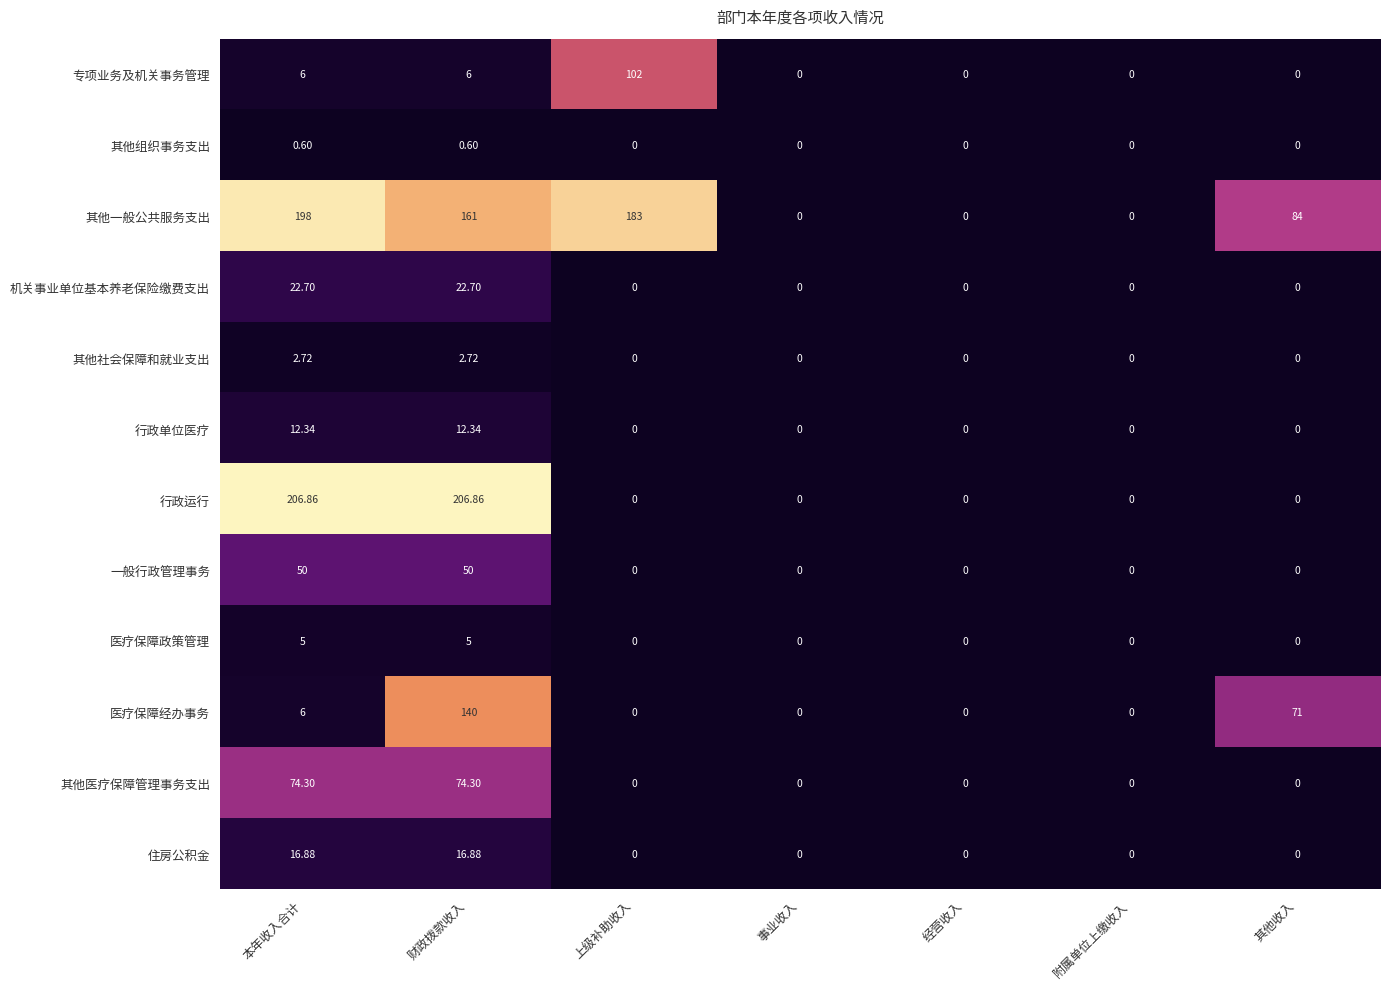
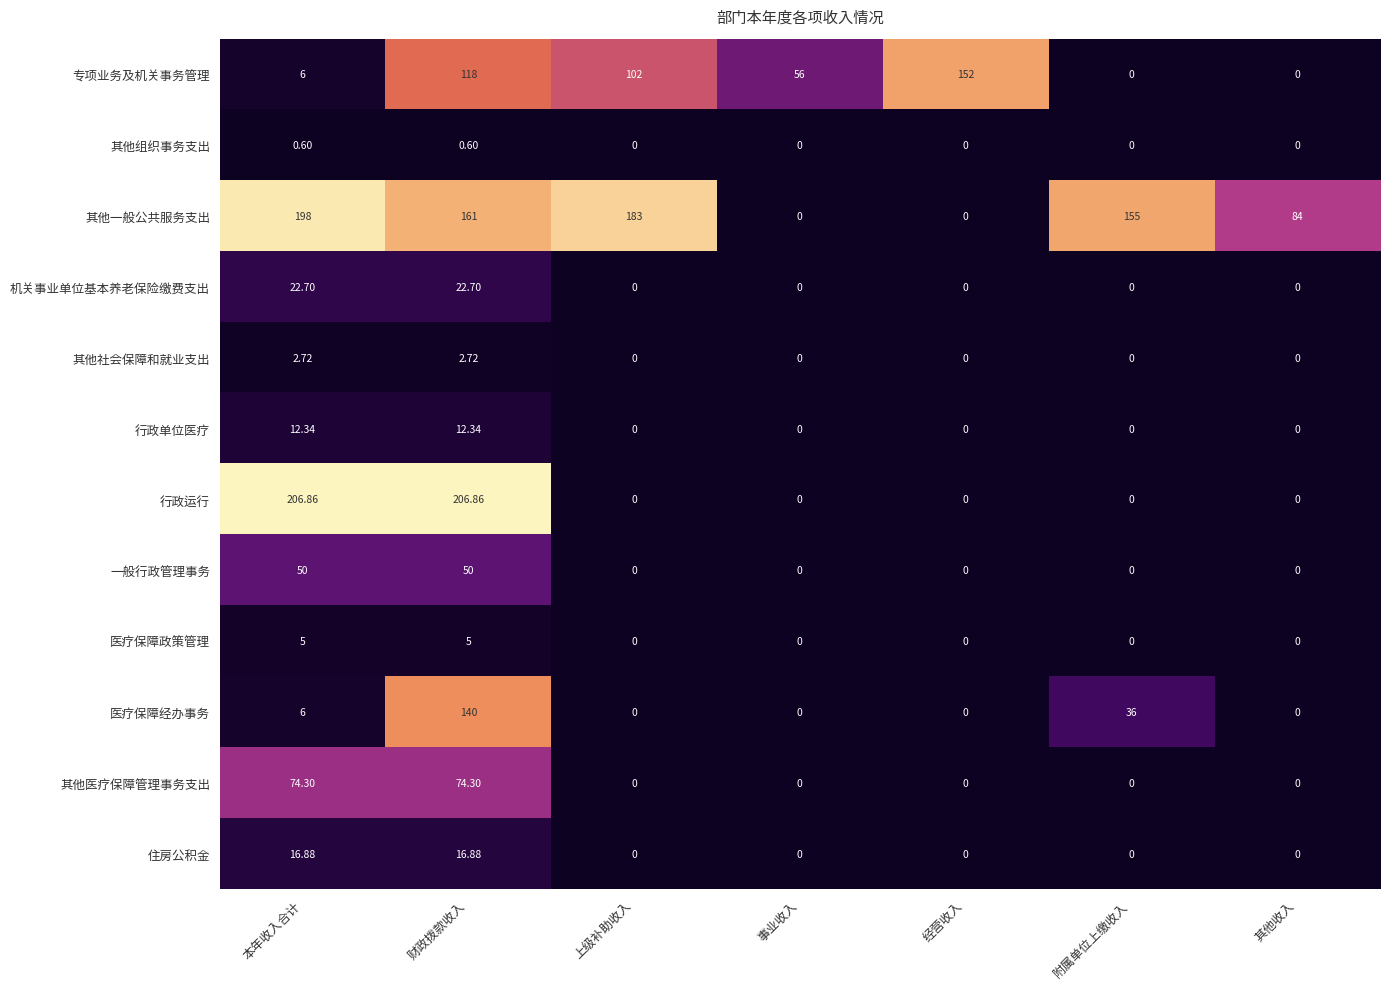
  {
    "专项业务及机关事务管理": {
      "本年收入合计": 6,
-     "财政拨款收入": 6,
+     "财政拨款收入": 118,
      "上级补助收入": 102,
-     "事业收入": 0,
-     "经营收入": 0,
+     "事业收入": 56,
+     "经营收入": 152,
      "附属单位上缴收入": 0,
      "其他收入": 0
    },
    "其他组织事务支出": {
      "本年收入合计": 0.60,
      "财政拨款收入": 0.60,
      "上级补助收入": 0,
      "事业收入": 0,
      "经营收入": 0,
      "附属单位上缴收入": 0,
      "其他收入": 0
    },
    "其他一般公共服务支出": {
      "本年收入合计": 198,
      "财政拨款收入": 161,
      "上级补助收入": 183,
      "事业收入": 0,
      "经营收入": 0,
-     "附属单位上缴收入": 0,
+     "附属单位上缴收入": 155,
      "其他收入": 84
    },
    "机关事业单位基本养老保险缴费支出": {
      "本年收入合计": 22.70,
      "财政拨款收入": 22.70,
      "上级补助收入": 0,
      "事业收入": 0,
      "经营收入": 0,
      "附属单位上缴收入": 0,
      "其他收入": 0
    },
    "其他社会保障和就业支出": {
      "本年收入合计": 2.72,
      "财政拨款收入": 2.72,
      "上级补助收入": 0,
      "事业收入": 0,
      "经营收入": 0,
      "附属单位上缴收入": 0,
      "其他收入": 0
    },
    "行政单位医疗": {
      "本年收入合计": 12.34,
      "财政拨款收入": 12.34,
      "上级补助收入": 0,
      "事业收入": 0,
      "经营收入": 0,
      "附属单位上缴收入": 0,
      "其他收入": 0
    },
    "行政运行": {
      "本年收入合计": 206.86,
      "财政拨款收入": 206.86,
      "上级补助收入": 0,
      "事业收入": 0,
      "经营收入": 0,
      "附属单位上缴收入": 0,
      "其他收入": 0
    },
    "一般行政管理事务": {
      "本年收入合计": 50,
      "财政拨款收入": 50,
      "上级补助收入": 0,
      "事业收入": 0,
      "经营收入": 0,
      "附属单位上缴收入": 0,
      "其他收入": 0
    },
    "医疗保障政策管理": {
      "本年收入合计": 5,
      "财政拨款收入": 5,
      "上级补助收入": 0,
      "事业收入": 0,
      "经营收入": 0,
      "附属单位上缴收入": 0,
      "其他收入": 0
    },
    "医疗保障经办事务": {
      "本年收入合计": 6,
      "财政拨款收入": 140,
      "上级补助收入": 0,
      "事业收入": 0,
      "经营收入": 0,
-     "附属单位上缴收入": 0,
-     "其他收入": 71
+     "附属单位上缴收入": 36,
+     "其他收入": 0
    },
    "其他医疗保障管理事务支出": {
      "本年收入合计": 74.30,
      "财政拨款收入": 74.30,
      "上级补助收入": 0,
      "事业收入": 0,
      "经营收入": 0,
      "附属单位上缴收入": 0,
      "其他收入": 0
    },
    "住房公积金": {
      "本年收入合计": 16.88,
      "财政拨款收入": 16.88,
      "上级补助收入": 0,
      "事业收入": 0,
      "经营收入": 0,
      "附属单位上缴收入": 0,
      "其他收入": 0
    }
  }
